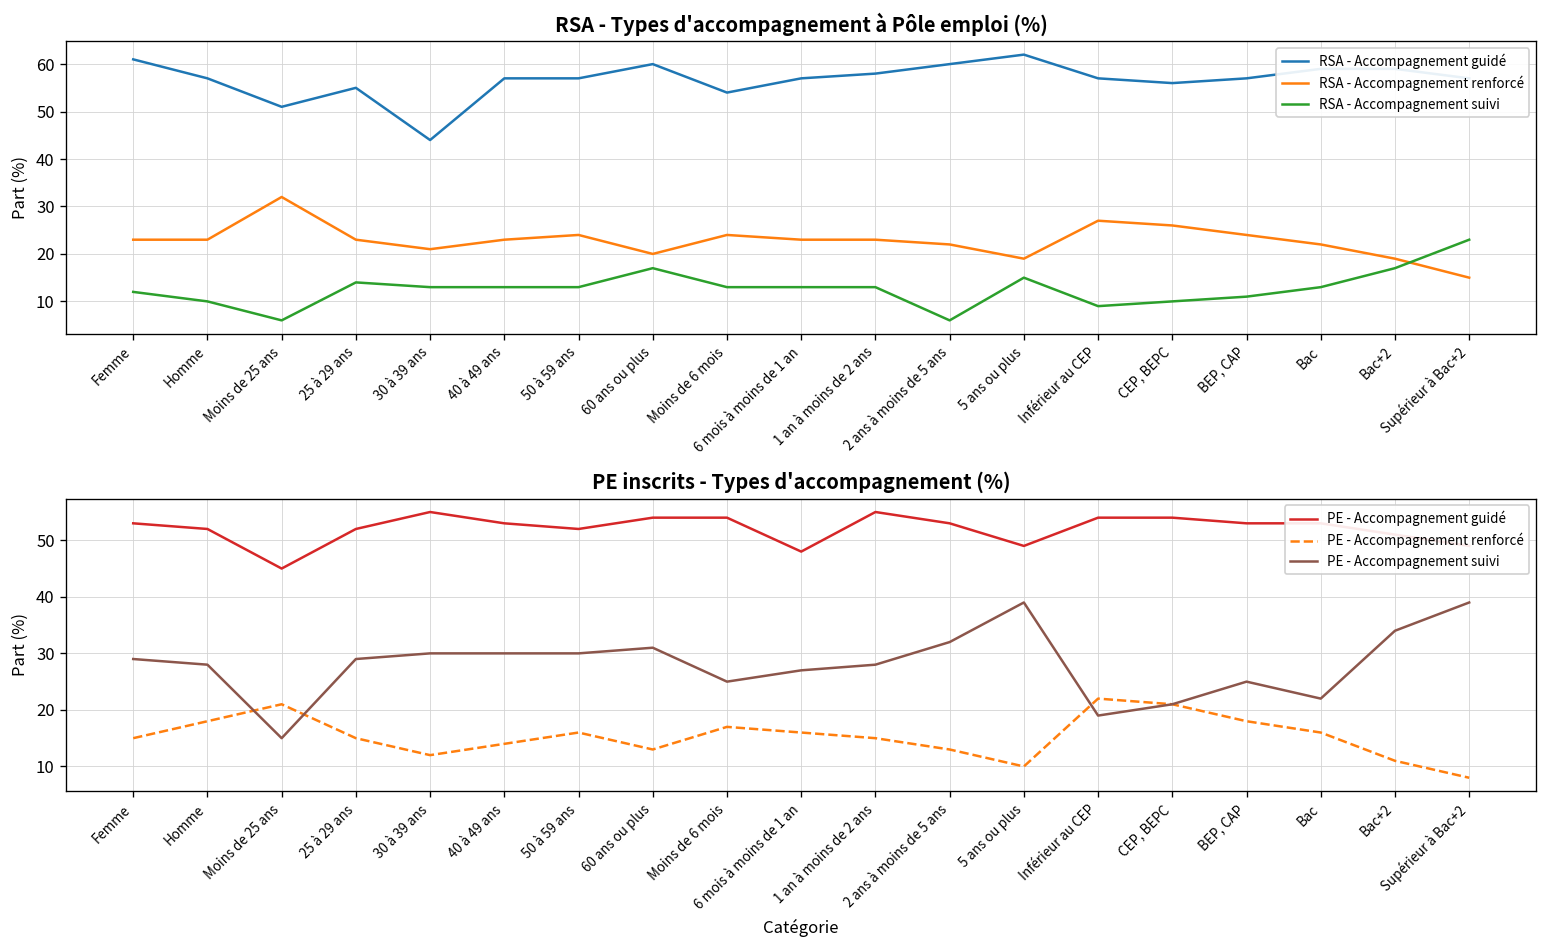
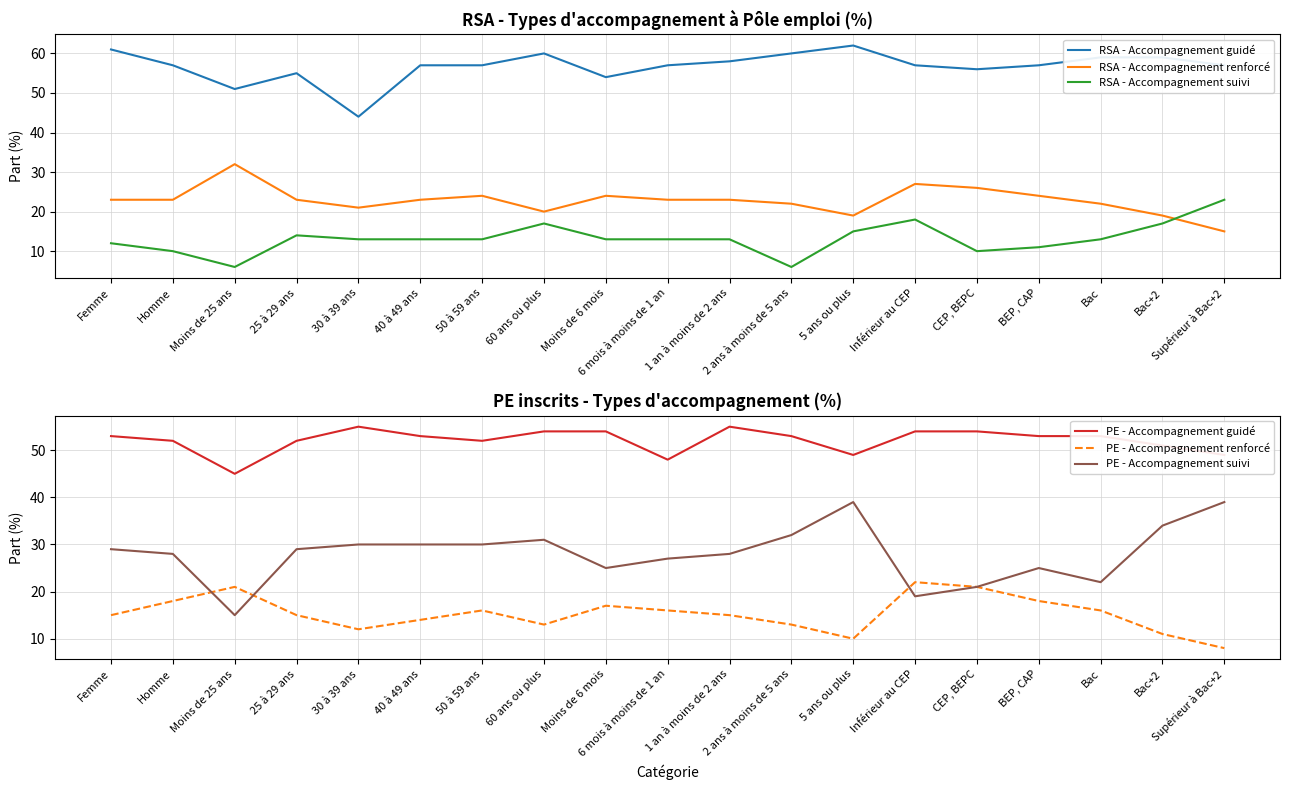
  {
    "RSA - Types d'accompagnement à Pôle emploi (%)": {
      "RSA - Accompagnement guidé": {
        "Femme": 61,
        "Homme": 57,
        "Moins de 25 ans": 51,
        "25 à 29 ans": 55,
        "30 à 39 ans": 44,
        "40 à 49 ans": 57,
        "50 à 59 ans": 57,
        "60 ans ou plus": 60,
        "Moins de 6 mois": 54,
        "6 mois à moins de 1 an": 57,
        "1 an à moins de 2 ans": 58,
        "2 ans à moins de 5 ans": 60,
        "5 ans ou plus": 62,
        "Inférieur au CEP": 57,
        "CEP, BEPC": 56,
        "BEP, CAP": 57
      },
      "RSA - Accompagnement renforcé": {
        "Femme": 23,
        "Homme": 23,
        "Moins de 25 ans": 32,
        "25 à 29 ans": 23,
        "30 à 39 ans": 21,
        "40 à 49 ans": 23,
        "50 à 59 ans": 24,
        "60 ans ou plus": 20,
        "Moins de 6 mois": 24,
        "6 mois à moins de 1 an": 23,
        "1 an à moins de 2 ans": 23,
        "2 ans à moins de 5 ans": 22,
        "5 ans ou plus": 19,
        "Inférieur au CEP": 27,
        "CEP, BEPC": 26,
        "BEP, CAP": 24,
        "Bac": 22,
        "Bac+2": 19,
        "Supérieur à Bac+2": 15
      },
      "RSA - Accompagnement suivi": {
        "Femme": 12,
        "Homme": 10,
        "Moins de 25 ans": 6,
        "25 à 29 ans": 14,
        "30 à 39 ans": 13,
        "40 à 49 ans": 13,
        "50 à 59 ans": 13,
        "60 ans ou plus": 17,
        "Moins de 6 mois": 13,
        "6 mois à moins de 1 an": 13,
        "1 an à moins de 2 ans": 13,
        "2 ans à moins de 5 ans": 6,
        "5 ans ou plus": 15,
-       "Inférieur au CEP": 9,
+       "Inférieur au CEP": 18,
        "CEP, BEPC": 10,
        "BEP, CAP": 11,
        "Bac": 13,
        "Bac+2": 17,
        "Supérieur à Bac+2": 23
      }
    },
    "PE inscrits - Types d'accompagnement (%)": {
      "PE - Accompagnement guidé": {
        "Femme": 53,
        "Homme": 52,
        "Moins de 25 ans": 45,
        "25 à 29 ans": 52,
        "30 à 39 ans": 55,
        "40 à 49 ans": 53,
        "50 à 59 ans": 52,
        "60 ans ou plus": 54,
        "Moins de 6 mois": 54,
        "6 mois à moins de 1 an": 48,
        "1 an à moins de 2 ans": 55,
        "2 ans à moins de 5 ans": 53,
        "5 ans ou plus": 49,
        "Inférieur au CEP": 54,
        "CEP, BEPC": 54,
        "BEP, CAP": 53
      },
      "PE - Accompagnement renforcé": {
        "Femme": 15,
        "Homme": 18,
        "Moins de 25 ans": 21,
        "25 à 29 ans": 15,
        "30 à 39 ans": 12,
        "40 à 49 ans": 14,
        "50 à 59 ans": 16,
        "60 ans ou plus": 13,
        "Moins de 6 mois": 17,
        "6 mois à moins de 1 an": 16,
        "1 an à moins de 2 ans": 15,
        "2 ans à moins de 5 ans": 13,
        "5 ans ou plus": 10,
        "Inférieur au CEP": 22,
        "BEP, CAP": 18,
        "Bac": 16,
        "Bac+2": 11,
        "Supérieur à Bac+2": 8
      },
      "PE - Accompagnement suivi": {
        "Femme": 29,
        "Homme": 28,
        "Moins de 25 ans": 15,
        "25 à 29 ans": 29,
        "30 à 39 ans": 30,
        "40 à 49 ans": 30,
        "50 à 59 ans": 30,
        "60 ans ou plus": 31,
        "Moins de 6 mois": 25,
        "6 mois à moins de 1 an": 27,
        "1 an à moins de 2 ans": 28,
        "2 ans à moins de 5 ans": 32,
        "5 ans ou plus": 39,
        "Inférieur au CEP": 19,
        "BEP, CAP": 25,
        "Bac": 22,
        "Bac+2": 34,
        "Supérieur à Bac+2": 39
      }
    }
  }
